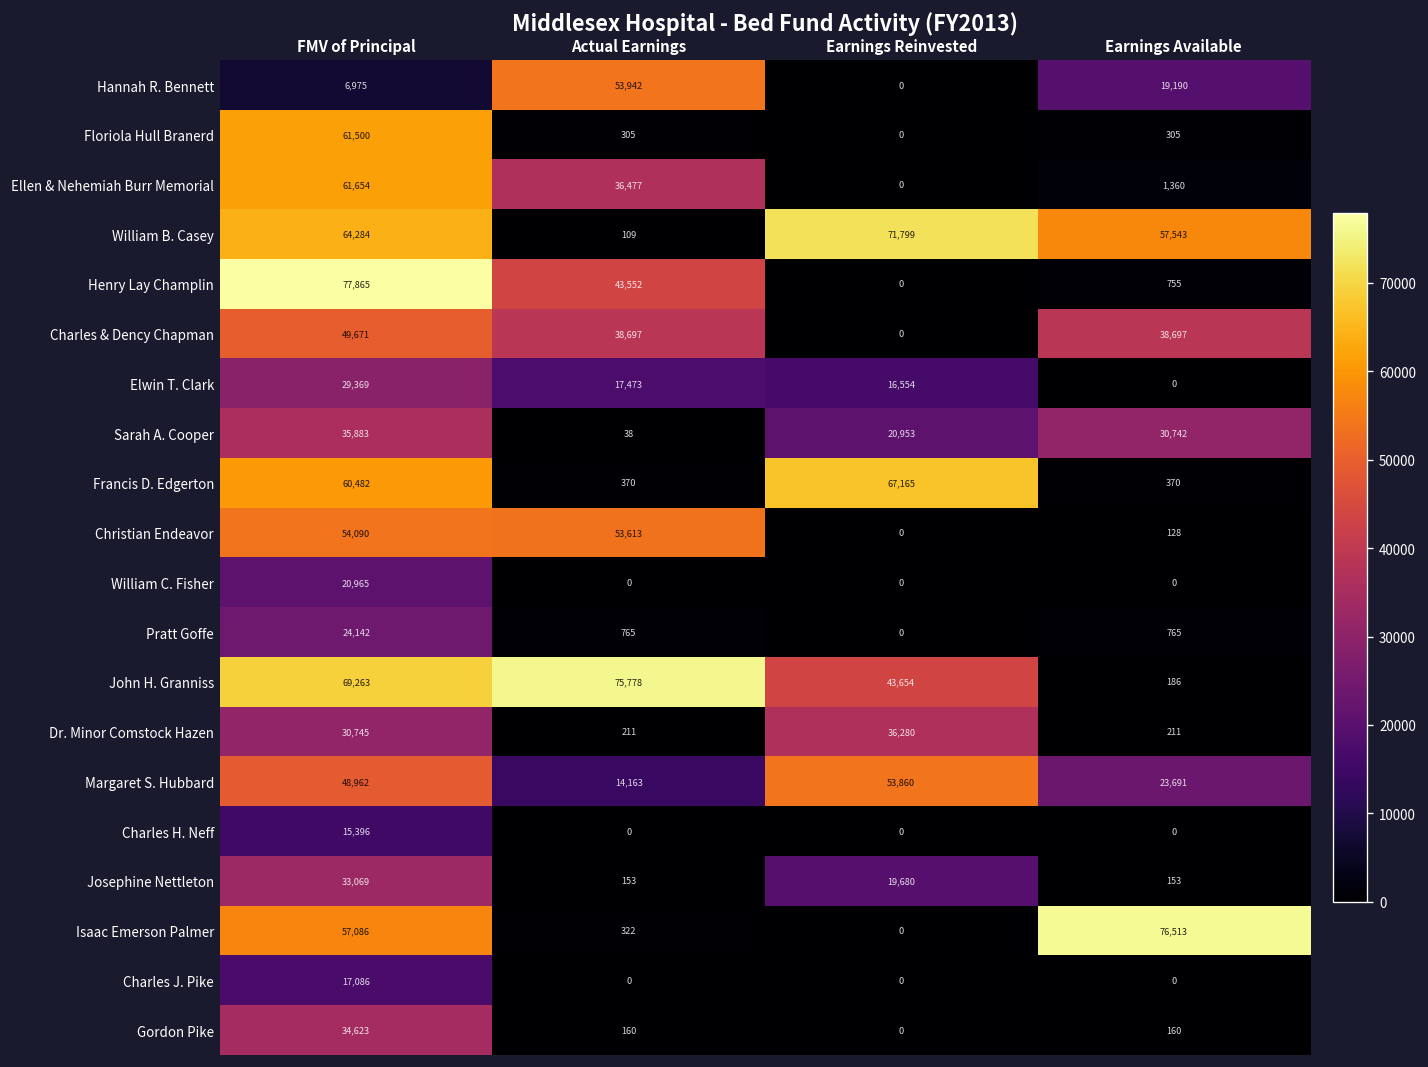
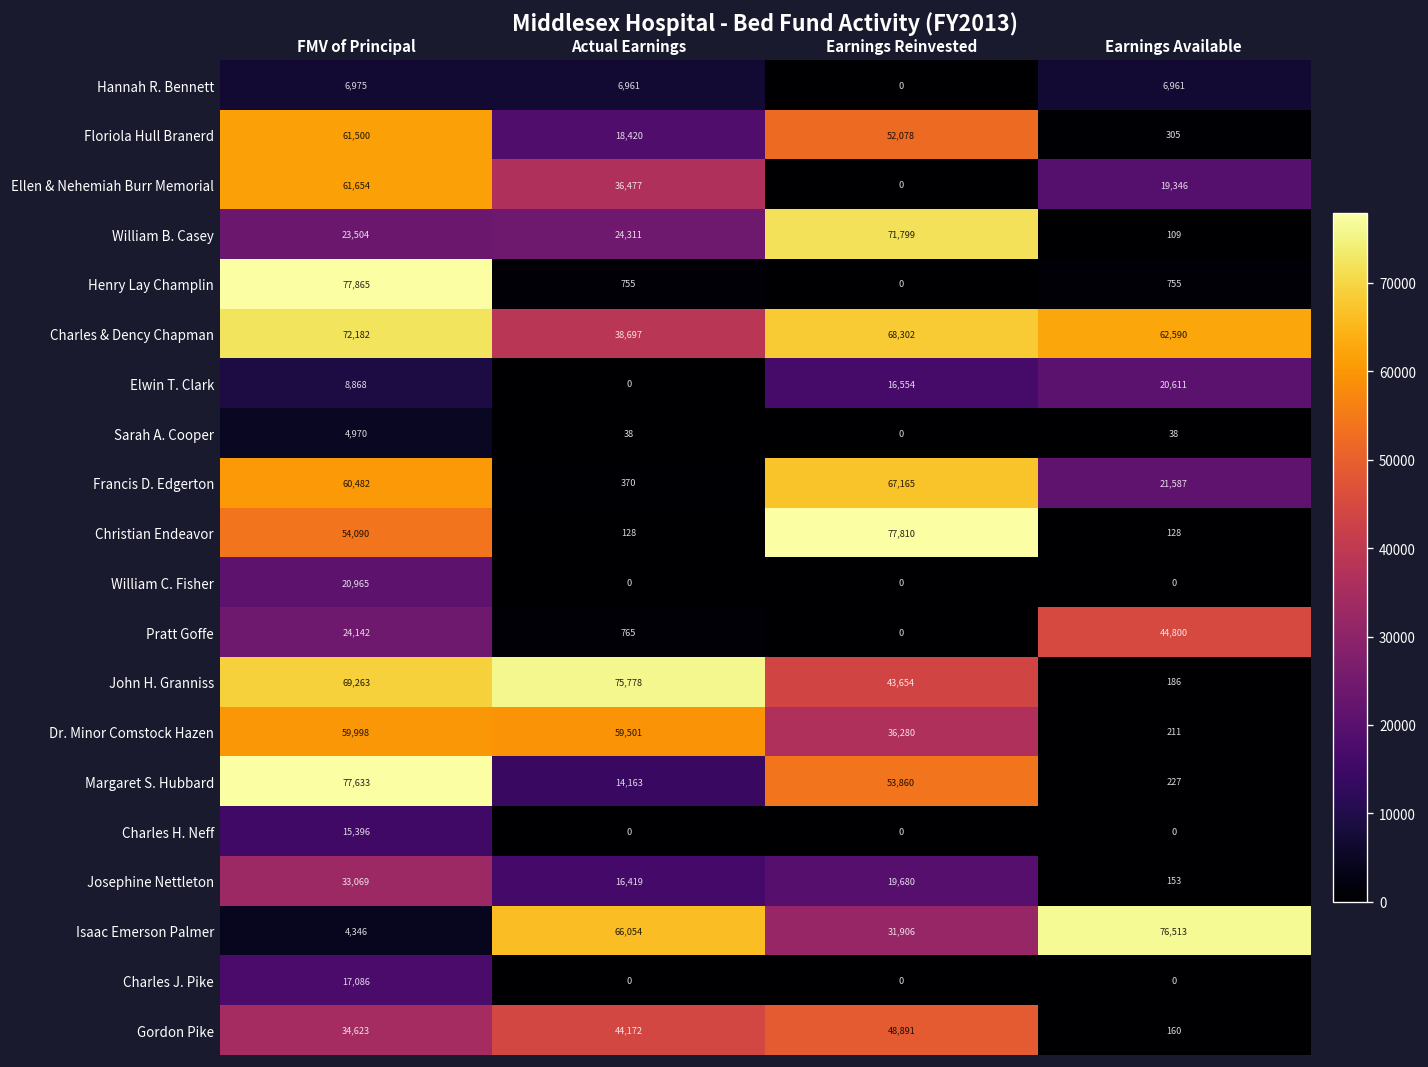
  {
    "Hannah R. Bennett": {
      "FMV of Principal": "6,975",
-     "Actual Earnings": "53,942",
+     "Actual Earnings": "6,961",
      "Earnings Reinvested": "0",
-     "Earnings Available": "19,190"
+     "Earnings Available": "6,961"
    },
    "Floriola Hull Branerd": {
      "FMV of Principal": "61,500",
-     "Actual Earnings": "305",
-     "Earnings Reinvested": "0",
+     "Actual Earnings": "18,420",
+     "Earnings Reinvested": "52,078",
      "Earnings Available": "305"
    },
    "Ellen & Nehemiah Burr Memorial": {
      "FMV of Principal": "61,654",
      "Actual Earnings": "36,477",
      "Earnings Reinvested": "0",
-     "Earnings Available": "1,360"
+     "Earnings Available": "19,346"
    },
    "William B. Casey": {
-     "FMV of Principal": "64,284",
-     "Actual Earnings": "109",
+     "FMV of Principal": "23,504",
+     "Actual Earnings": "24,311",
      "Earnings Reinvested": "71,799",
-     "Earnings Available": "57,543"
+     "Earnings Available": "109"
    },
    "Henry Lay Champlin": {
      "FMV of Principal": "77,865",
-     "Actual Earnings": "43,552",
+     "Actual Earnings": "755",
      "Earnings Reinvested": "0",
      "Earnings Available": "755"
    },
    "Charles & Dency Chapman": {
-     "FMV of Principal": "49,671",
+     "FMV of Principal": "72,182",
      "Actual Earnings": "38,697",
-     "Earnings Reinvested": "0",
-     "Earnings Available": "38,697"
+     "Earnings Reinvested": "68,302",
+     "Earnings Available": "62,590"
    },
    "Elwin T. Clark": {
-     "FMV of Principal": "29,369",
-     "Actual Earnings": "17,473",
+     "FMV of Principal": "8,868",
+     "Actual Earnings": "0",
      "Earnings Reinvested": "16,554",
-     "Earnings Available": "0"
+     "Earnings Available": "20,611"
    },
    "Sarah A. Cooper": {
-     "FMV of Principal": "35,883",
+     "FMV of Principal": "4,970",
      "Actual Earnings": "38",
-     "Earnings Reinvested": "20,953",
-     "Earnings Available": "30,742"
+     "Earnings Reinvested": "0",
+     "Earnings Available": "38"
    },
    "Francis D. Edgerton": {
      "FMV of Principal": "60,482",
      "Actual Earnings": "370",
      "Earnings Reinvested": "67,165",
-     "Earnings Available": "370"
+     "Earnings Available": "21,587"
    },
    "Christian Endeavor": {
      "FMV of Principal": "54,090",
-     "Actual Earnings": "53,613",
-     "Earnings Reinvested": "0",
+     "Actual Earnings": "128",
+     "Earnings Reinvested": "77,810",
      "Earnings Available": "128"
    },
    "William C. Fisher": {
      "FMV of Principal": "20,965",
      "Actual Earnings": "0",
      "Earnings Reinvested": "0",
      "Earnings Available": "0"
    },
    "Pratt Goffe": {
      "FMV of Principal": "24,142",
      "Actual Earnings": "765",
      "Earnings Reinvested": "0",
-     "Earnings Available": "765"
+     "Earnings Available": "44,800"
    },
    "John H. Granniss": {
      "FMV of Principal": "69,263",
      "Actual Earnings": "75,778",
      "Earnings Reinvested": "43,654",
      "Earnings Available": "186"
    },
    "Dr. Minor Comstock Hazen": {
-     "FMV of Principal": "30,745",
-     "Actual Earnings": "211",
+     "FMV of Principal": "59,998",
+     "Actual Earnings": "59,501",
      "Earnings Reinvested": "36,280",
      "Earnings Available": "211"
    },
    "Margaret S. Hubbard": {
-     "FMV of Principal": "48,962",
+     "FMV of Principal": "77,633",
      "Actual Earnings": "14,163",
      "Earnings Reinvested": "53,860",
-     "Earnings Available": "23,691"
+     "Earnings Available": "227"
    },
    "Charles H. Neff": {
      "FMV of Principal": "15,396",
      "Actual Earnings": "0",
      "Earnings Reinvested": "0",
      "Earnings Available": "0"
    },
    "Josephine Nettleton": {
      "FMV of Principal": "33,069",
-     "Actual Earnings": "153",
+     "Actual Earnings": "16,419",
      "Earnings Reinvested": "19,680",
      "Earnings Available": "153"
    },
    "Isaac Emerson Palmer": {
-     "FMV of Principal": "57,086",
-     "Actual Earnings": "322",
-     "Earnings Reinvested": "0",
+     "FMV of Principal": "4,346",
+     "Actual Earnings": "66,054",
+     "Earnings Reinvested": "31,906",
      "Earnings Available": "76,513"
    },
    "Charles J. Pike": {
      "FMV of Principal": "17,086",
      "Actual Earnings": "0",
      "Earnings Reinvested": "0",
      "Earnings Available": "0"
    },
    "Gordon Pike": {
      "FMV of Principal": "34,623",
-     "Actual Earnings": "160",
-     "Earnings Reinvested": "0",
+     "Actual Earnings": "44,172",
+     "Earnings Reinvested": "48,891",
      "Earnings Available": "160"
    }
  }
